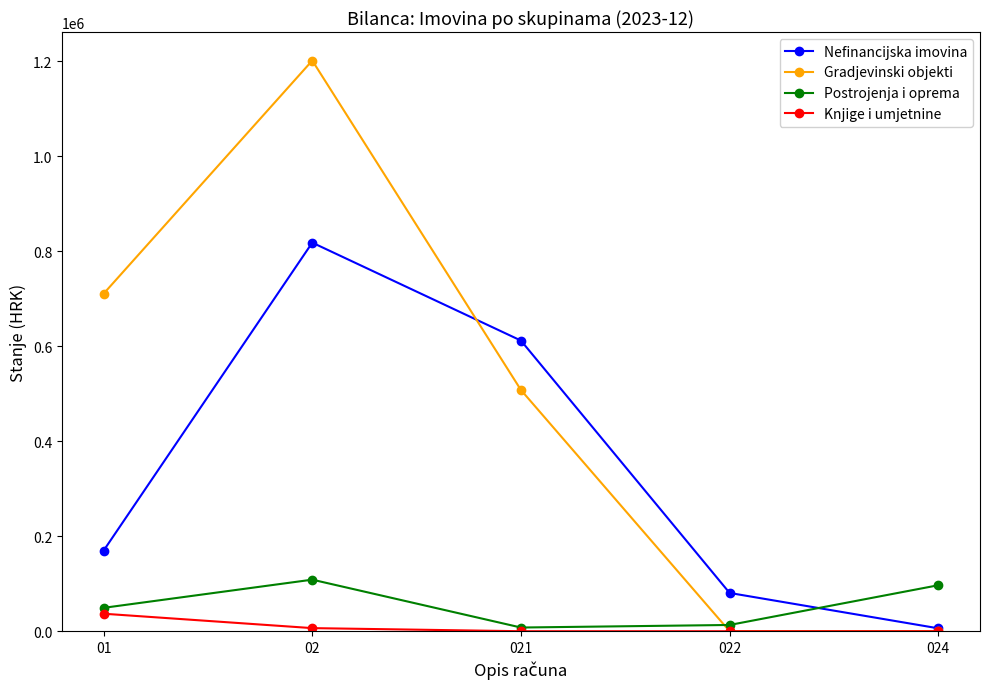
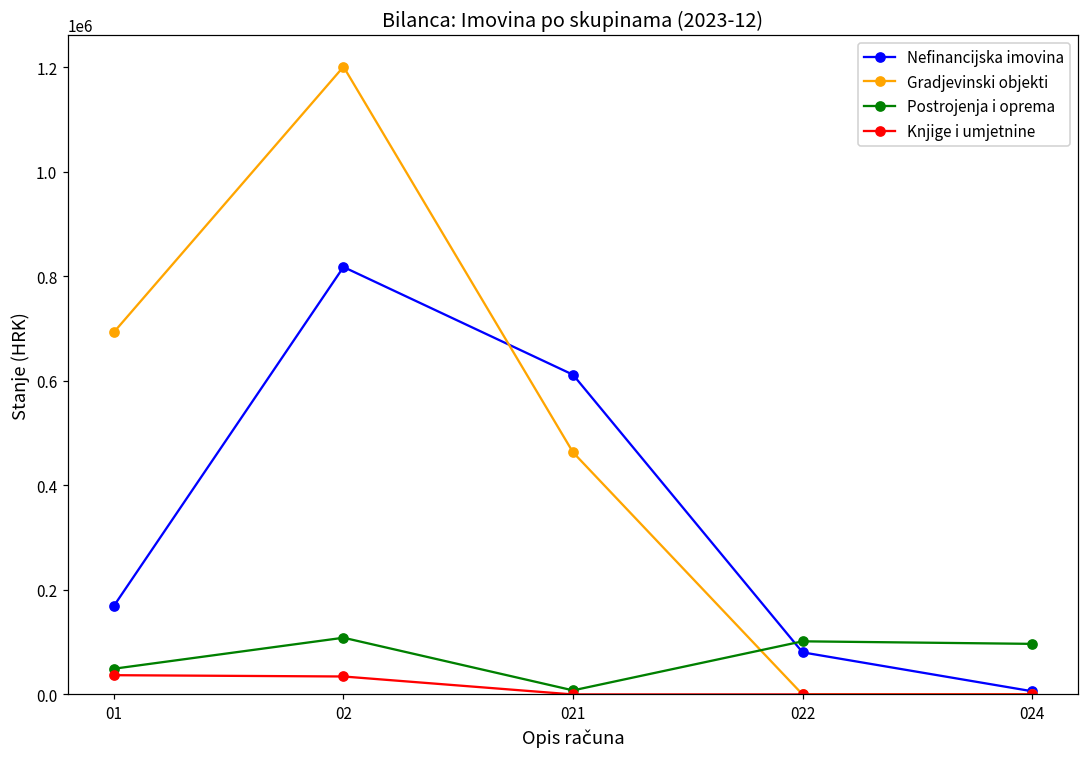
  {
    "Nefinancijska imovina": {
      "01": 170000,
      "02": 820000,
      "021": 610000,
      "022": 80000,
      "024": 10000
    },
    "Gradjevinski objekti": {
-     "01": 710000,
+     "01": 690000,
      "02": 1200000,
-     "021": 510000
+     "021": 460000
    },
    "Postrojenja i oprema": {
      "01": 50000,
      "02": 110000,
      "021": 10000,
-     "022": 10000,
+     "022": 100000,
      "024": 100000
    },
    "Knjige i umjetnine": {
      "01": 40000,
-     "02": 10000,
+     "02": 30000,
      "021": 0
    }
  }
